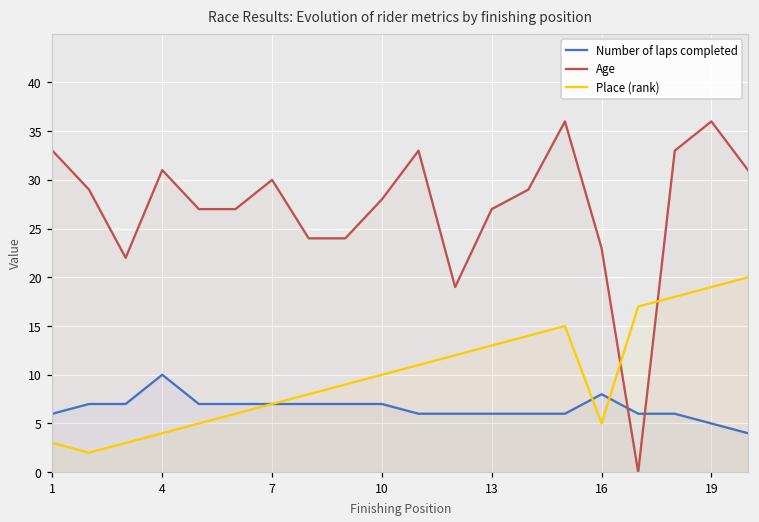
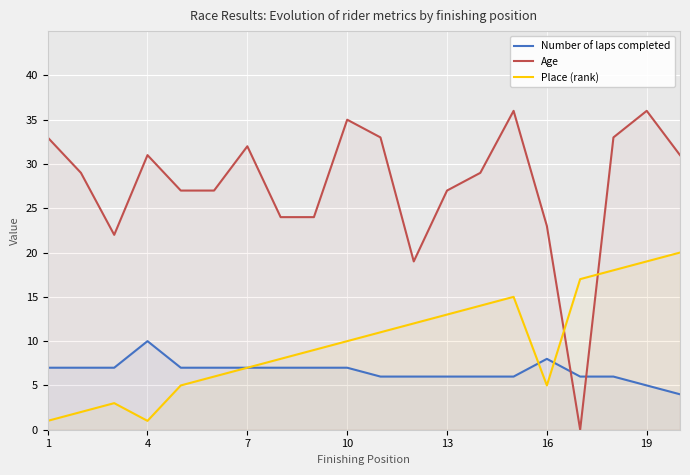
  {
    "Number of laps completed": {
-     "1": 6,
+     "1": 7,
      "4": 10,
      "10": 7,
      "13": 6,
      "16": 8,
      "19": 5
    },
    "Age": {
      "1": 33,
      "4": 31,
-     "7": 30,
-     "10": 28,
+     "7": 32,
+     "10": 35,
      "13": 27,
      "16": 23,
      "19": 36
    },
    "Place (rank)": {
-     "1": 3,
-     "4": 4,
+     "1": 1,
+     "4": 1,
      "10": 10,
      "13": 13,
      "16": 5,
      "19": 19
    }
  }
